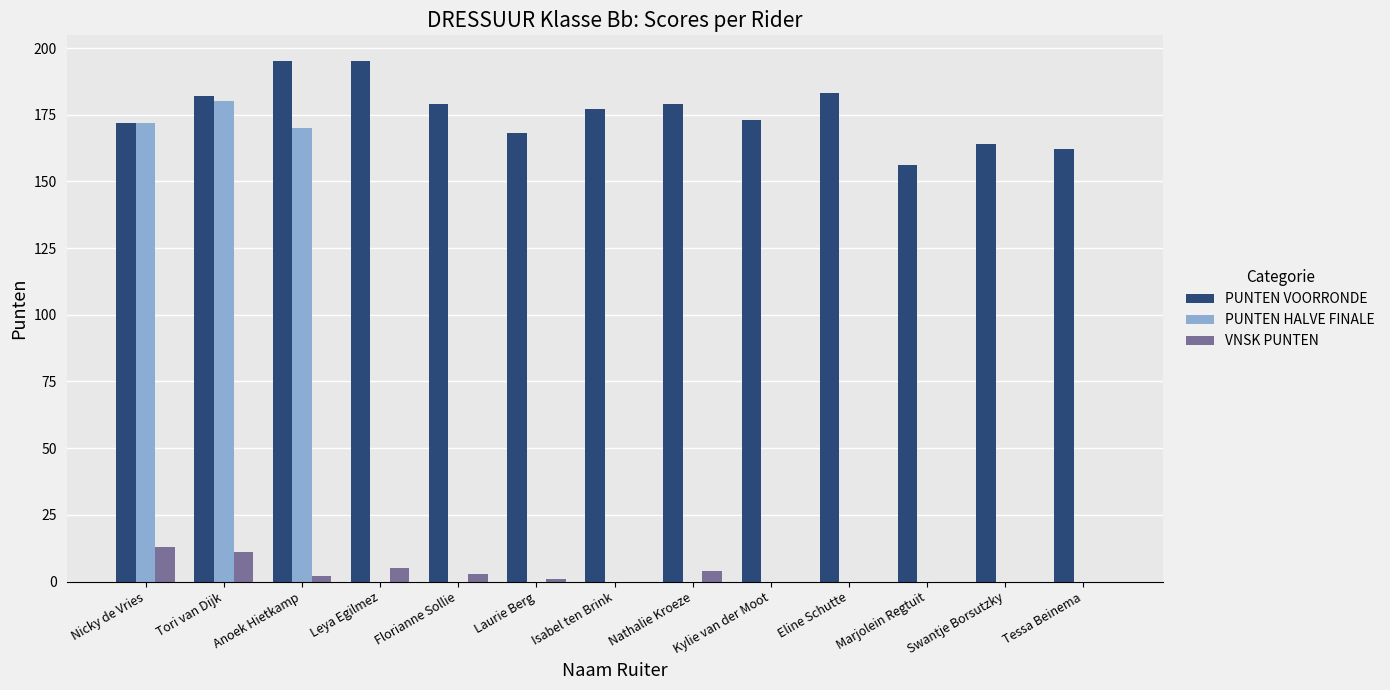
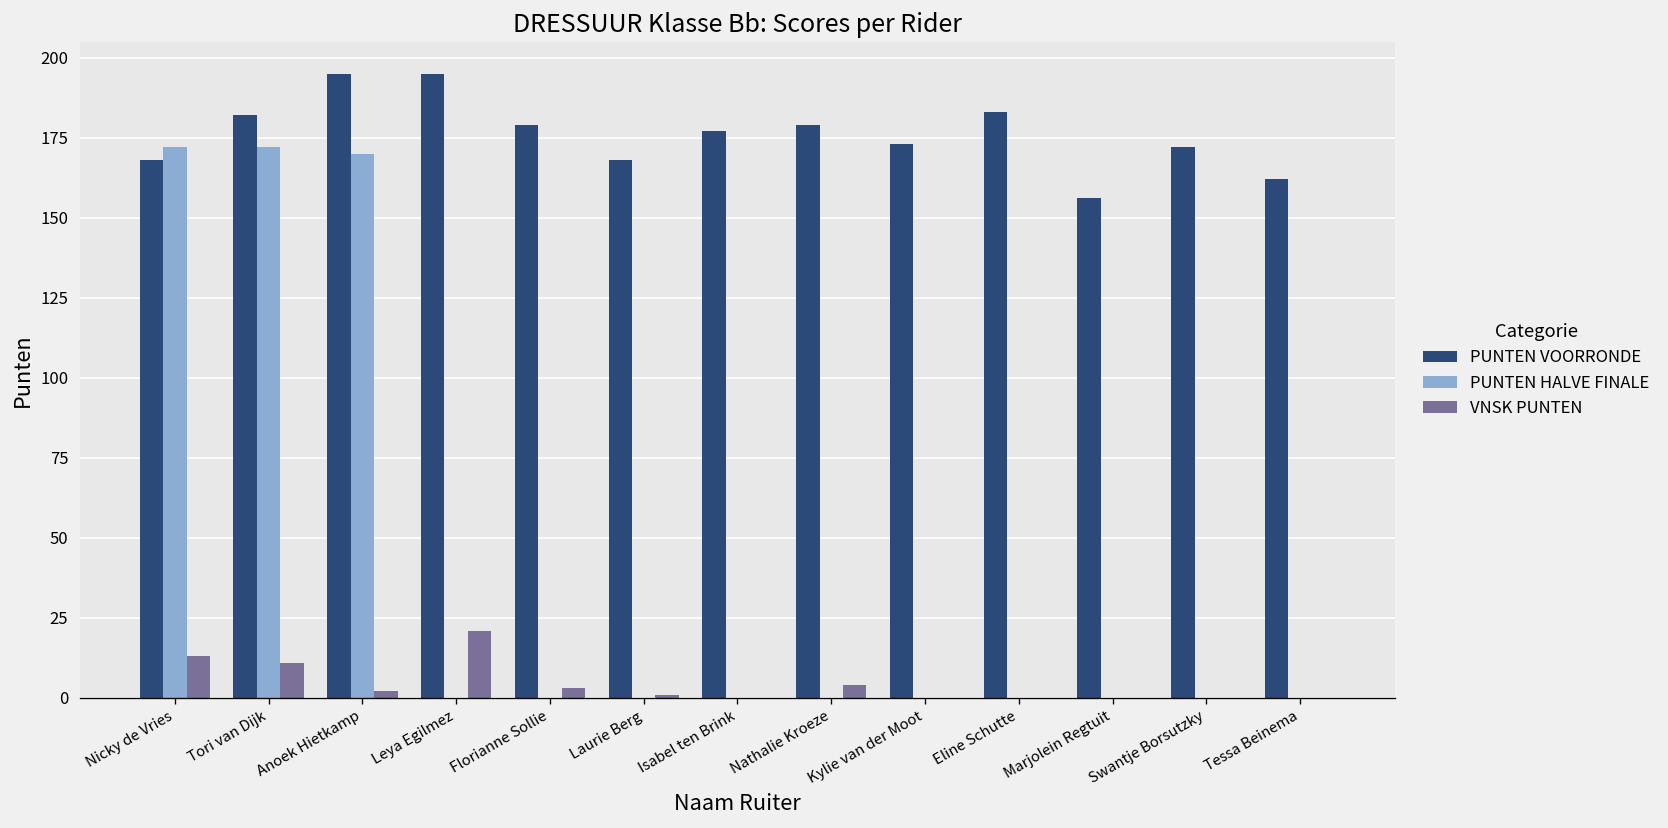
  {
    "PUNTEN VOORRONDE": {
-     "Nicky de Vries": 172,
+     "Nicky de Vries": 168,
      "Tori van Dijk": 182,
      "Anoek Hietkamp": 195,
      "Leya Egilmez": 195,
      "Florianne Sollie": 179,
      "Laurie Berg": 168,
      "Isabel ten Brink": 177,
      "Nathalie Kroeze": 179,
      "Kylie van der Moot": 173,
      "Eline Schutte": 183,
      "Marjolein Regtuit": 156,
-     "Swantje Borsutzky": 164,
+     "Swantje Borsutzky": 172,
      "Tessa Beinema": 162
    },
    "PUNTEN HALVE FINALE": {
      "Nicky de Vries": 172,
-     "Tori van Dijk": 180,
+     "Tori van Dijk": 172,
      "Anoek Hietkamp": 170,
      "Leya Egilmez": 0,
      "Florianne Sollie": 0,
      "Laurie Berg": 0,
      "Isabel ten Brink": 0,
      "Nathalie Kroeze": 0,
      "Kylie van der Moot": 0,
      "Eline Schutte": 0,
      "Marjolein Regtuit": 0,
      "Swantje Borsutzky": 0,
      "Tessa Beinema": 0
    },
    "VNSK PUNTEN": {
      "Nicky de Vries": 13,
      "Tori van Dijk": 11,
      "Anoek Hietkamp": 2,
-     "Leya Egilmez": 5,
+     "Leya Egilmez": 21,
      "Florianne Sollie": 3,
      "Laurie Berg": 1,
      "Isabel ten Brink": 0,
      "Nathalie Kroeze": 4,
      "Kylie van der Moot": 0,
      "Eline Schutte": 0,
      "Marjolein Regtuit": 0,
      "Swantje Borsutzky": 0,
      "Tessa Beinema": 0
    }
  }
